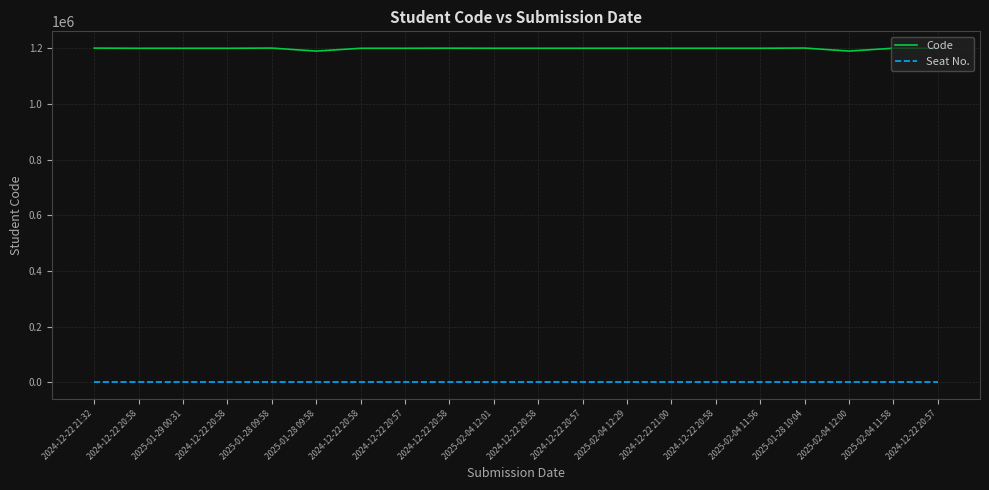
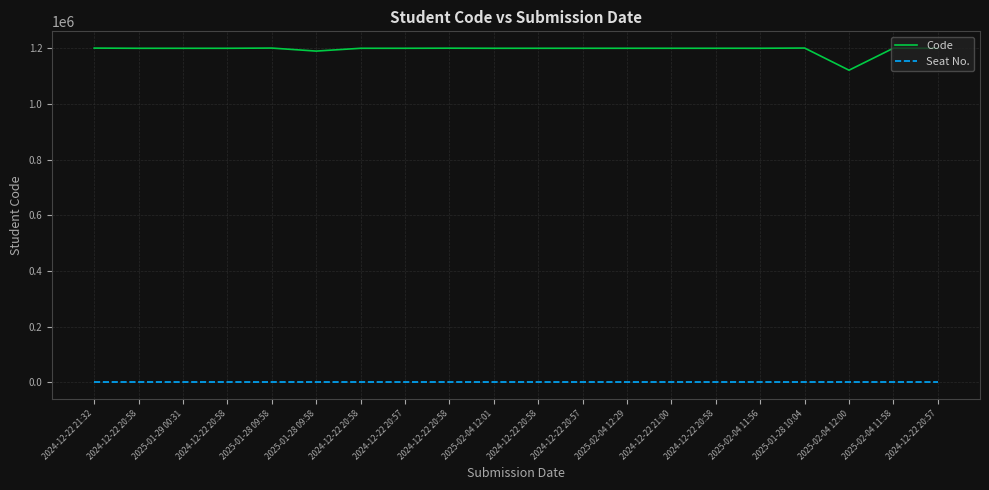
  {
    "Code": {
      "2024-12-22 21:32": 1200000,
      "2025-01-29 00:31": 1200000,
      "2025-02-04 12:01": 1200000,
      "2025-02-04 12:29": 1200000,
      "2024-12-22 21:00": 1200000,
      "2025-02-04 11:56": 1200000,
      "2025-01-28 10:04": 1200000,
-     "2025-02-04 12:00": 1190000
+     "2025-02-04 12:00": 1120000
    },
    "Seat No.": {
      "2024-12-22 21:32": 0,
      "2025-01-29 00:31": 0,
      "2025-02-04 12:01": 0,
      "2025-02-04 12:29": 0,
      "2024-12-22 21:00": 0,
      "2025-02-04 11:56": 0,
      "2025-01-28 10:04": 0,
      "2025-02-04 12:00": 0,
      "2025-02-04 11:58": 0
    }
  }
